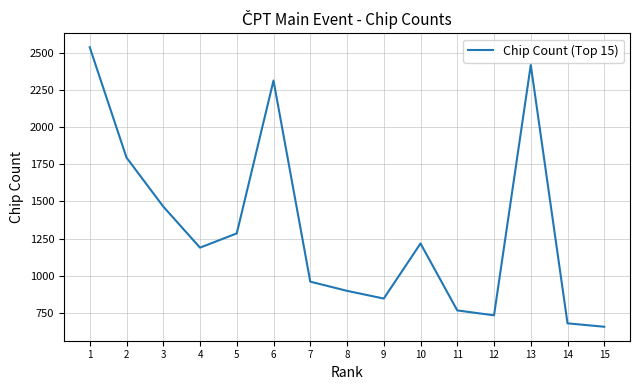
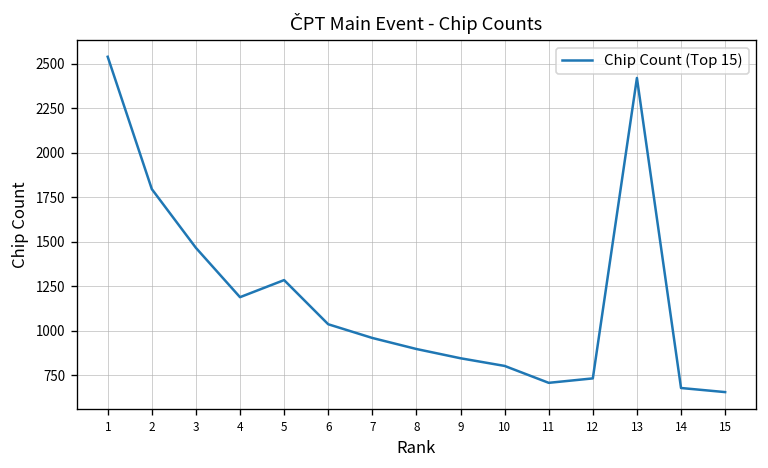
  {
    "1": 2540,
    "2": 1800,
    "3": 1470,
    "4": 1190,
    "5": 1290,
-   "6": 2320,
+   "6": 1040,
    "7": 960,
    "8": 900,
    "9": 850,
-   "10": 1220,
-   "11": 770,
+   "10": 800,
+   "11": 710,
    "12": 730,
    "13": 2420,
    "14": 680,
    "15": 660
  }
